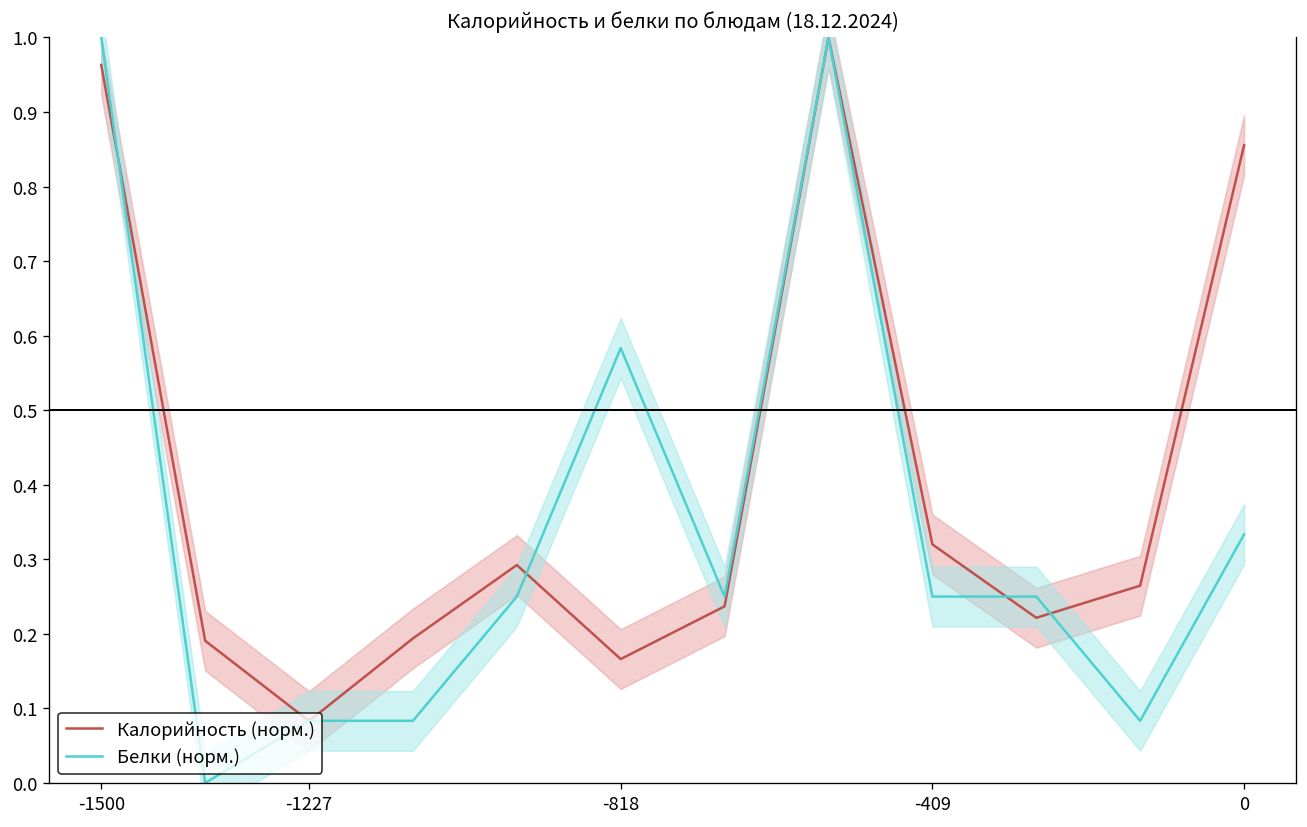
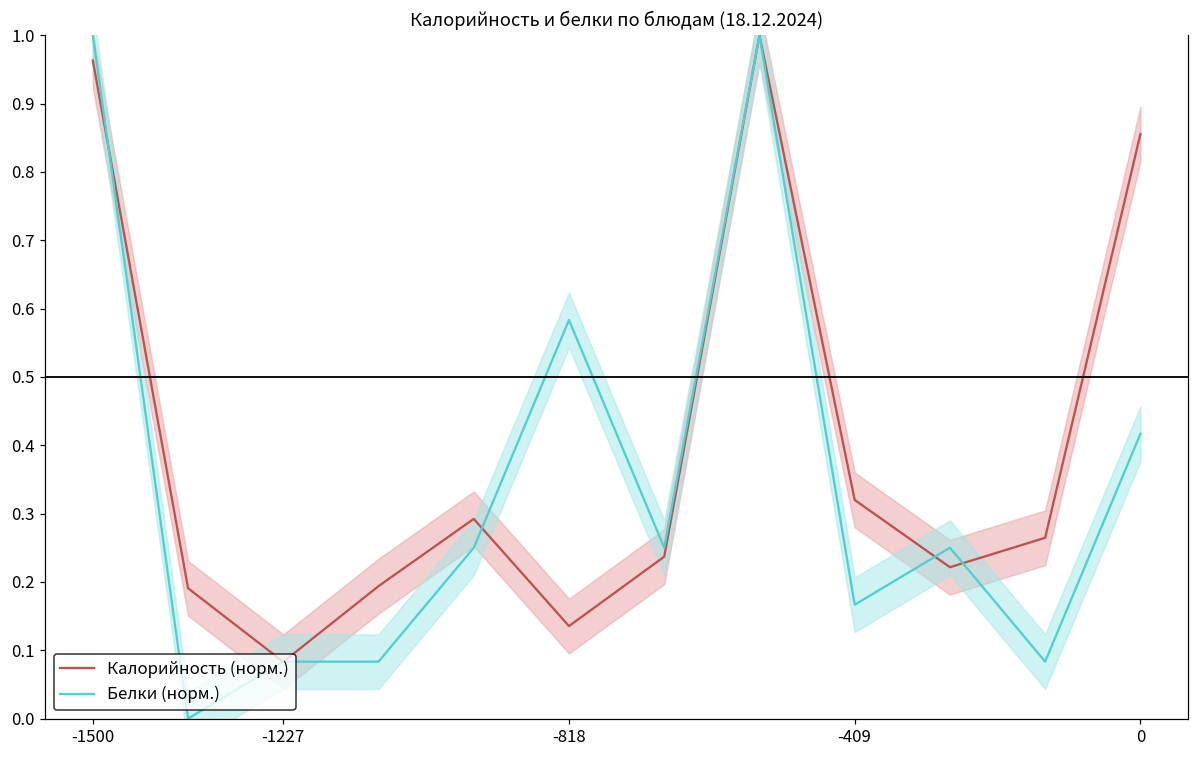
  {
    "Калорийность (норм.)": {
      "-1500": 0.96,
-     "-818": 0.17,
+     "-818": 0.14,
      "-409": 0.32,
      "0": 0.86
    },
    "Белки (норм.)": {
      "-818": 0.58,
-     "-409": 0.25,
-     "0": 0.33
+     "-409": 0.17,
+     "0": 0.42
    }
  }
